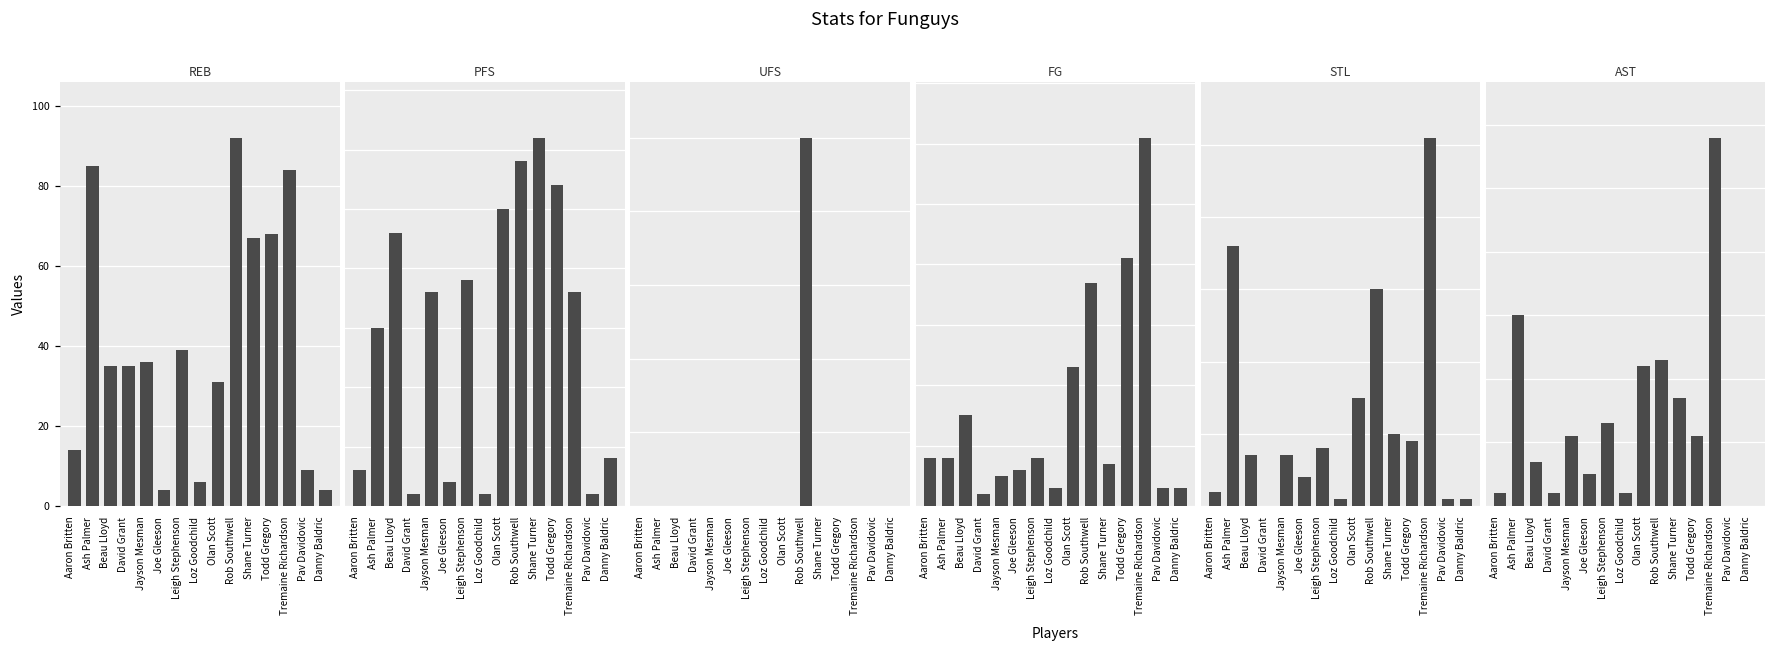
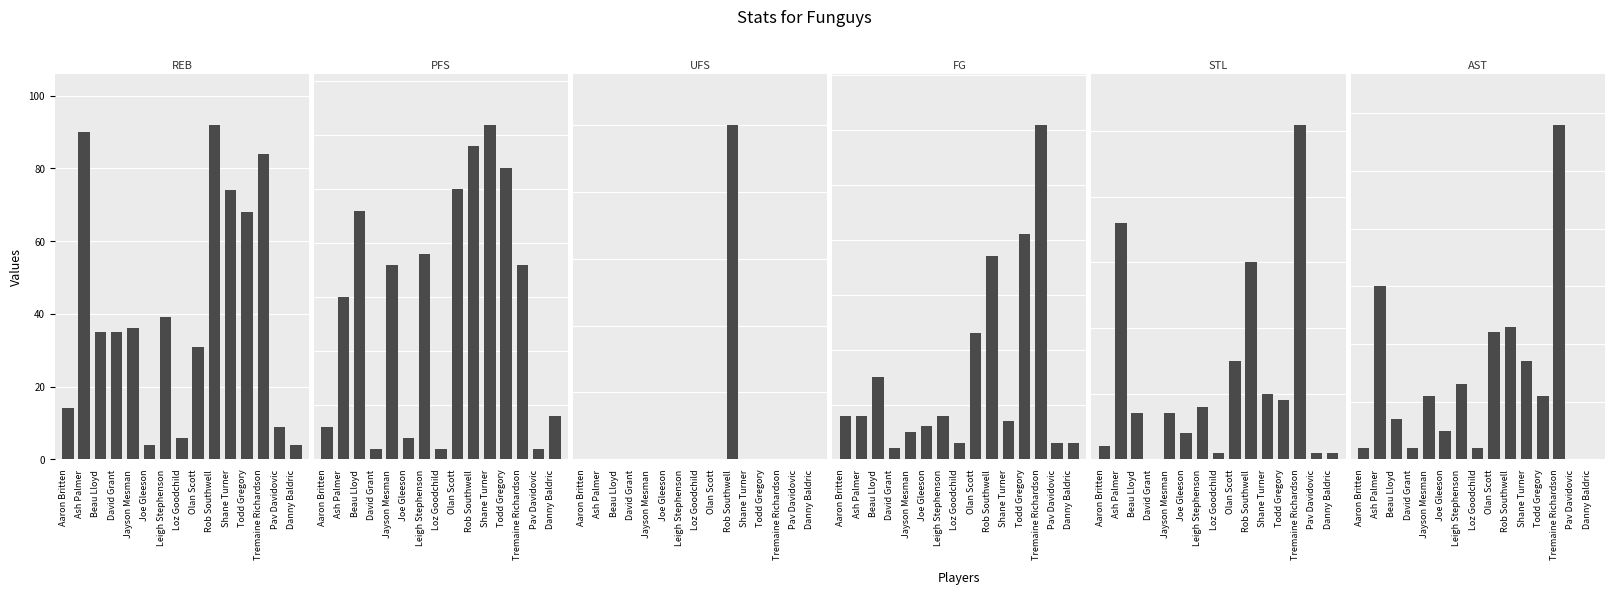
  {
    "REB": {
      "Aaron Britten": 14,
-     "Ash Palmer": 85,
+     "Ash Palmer": 90,
      "Beau Lloyd": 35,
      "David Grant": 35,
      "Jayson Mesman": 36,
      "Joe Gleeson": 4,
      "Leigh Stephenson": 39,
      "Loz Goodchild": 6,
      "Olan Scott": 31,
      "Rob Southwell": 92,
-     "Shane Turner": 67,
+     "Shane Turner": 74,
      "Todd Gregory": 68,
      "Tremaine Richardson": 84,
      "Pav Davidovic": 9,
      "Danny Baldric": 4
    }
  }
